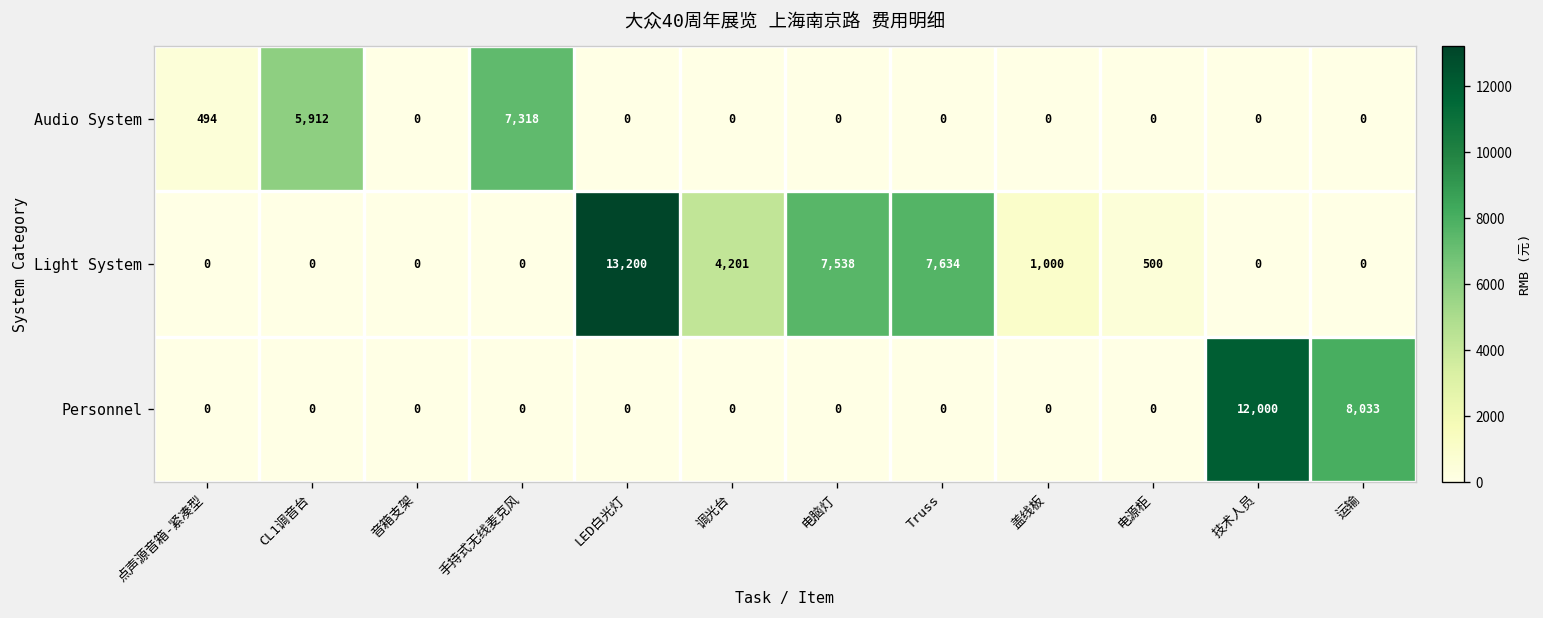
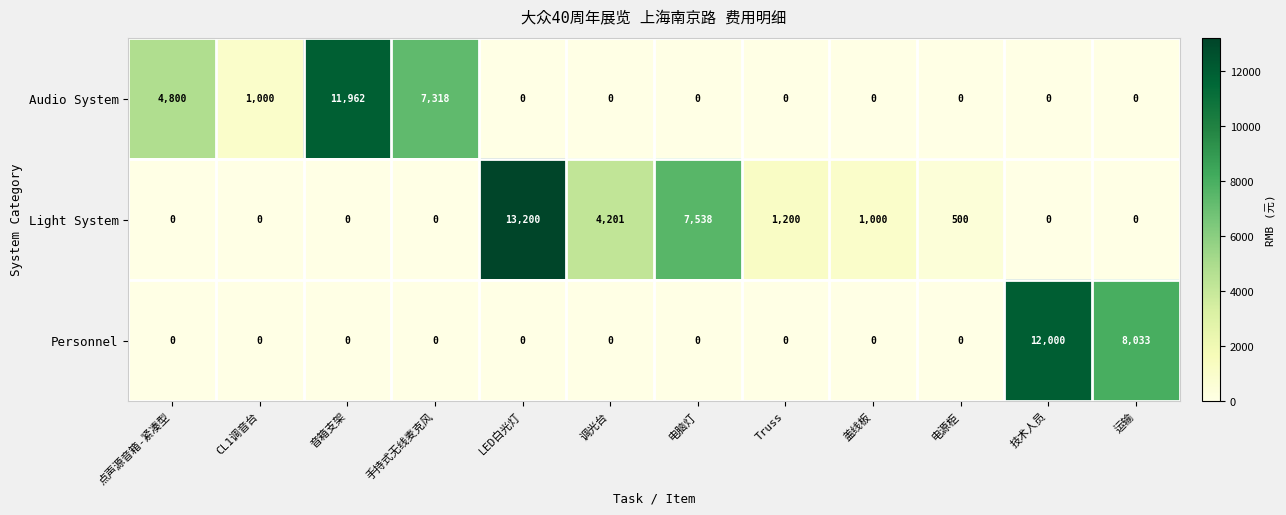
  {
    "Audio System": {
-     "点声源音箱-紧凑型": "494",
-     "CL1调音台": "5,912",
-     "音箱支架": "0",
+     "点声源音箱-紧凑型": "4,800",
+     "CL1调音台": "1,000",
+     "音箱支架": "11,962",
      "手持式无线麦克风": "7,318",
      "LED白光灯": "0",
      "调光台": "0",
      "电脑灯": "0",
      "Truss": "0",
      "盖线板": "0",
      "电源柜": "0",
      "技术人员": "0",
      "运输": "0"
    },
    "Light System": {
      "点声源音箱-紧凑型": "0",
      "CL1调音台": "0",
      "音箱支架": "0",
      "手持式无线麦克风": "0",
      "LED白光灯": "13,200",
      "调光台": "4,201",
      "电脑灯": "7,538",
-     "Truss": "7,634",
+     "Truss": "1,200",
      "盖线板": "1,000",
      "电源柜": "500",
      "技术人员": "0",
      "运输": "0"
    },
    "Personnel": {
      "点声源音箱-紧凑型": "0",
      "CL1调音台": "0",
      "音箱支架": "0",
      "手持式无线麦克风": "0",
      "LED白光灯": "0",
      "调光台": "0",
      "电脑灯": "0",
      "Truss": "0",
      "盖线板": "0",
      "电源柜": "0",
      "技术人员": "12,000",
      "运输": "8,033"
    }
  }
